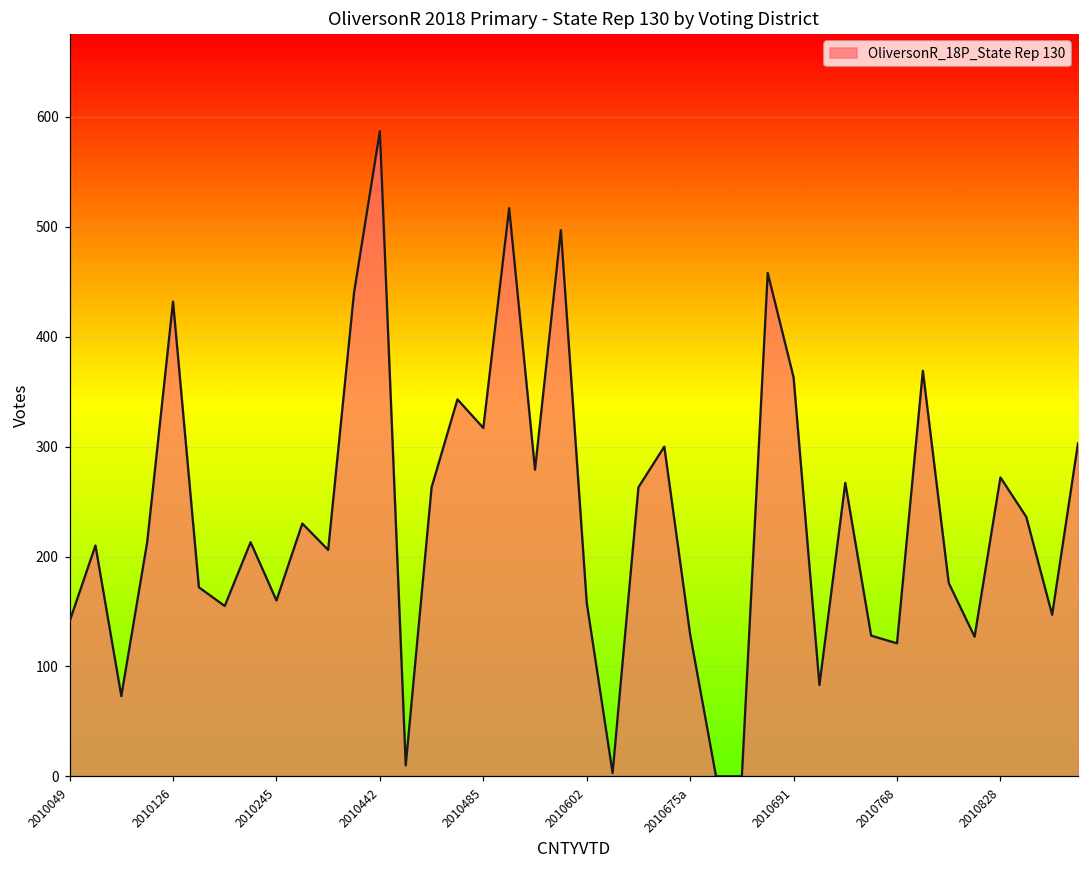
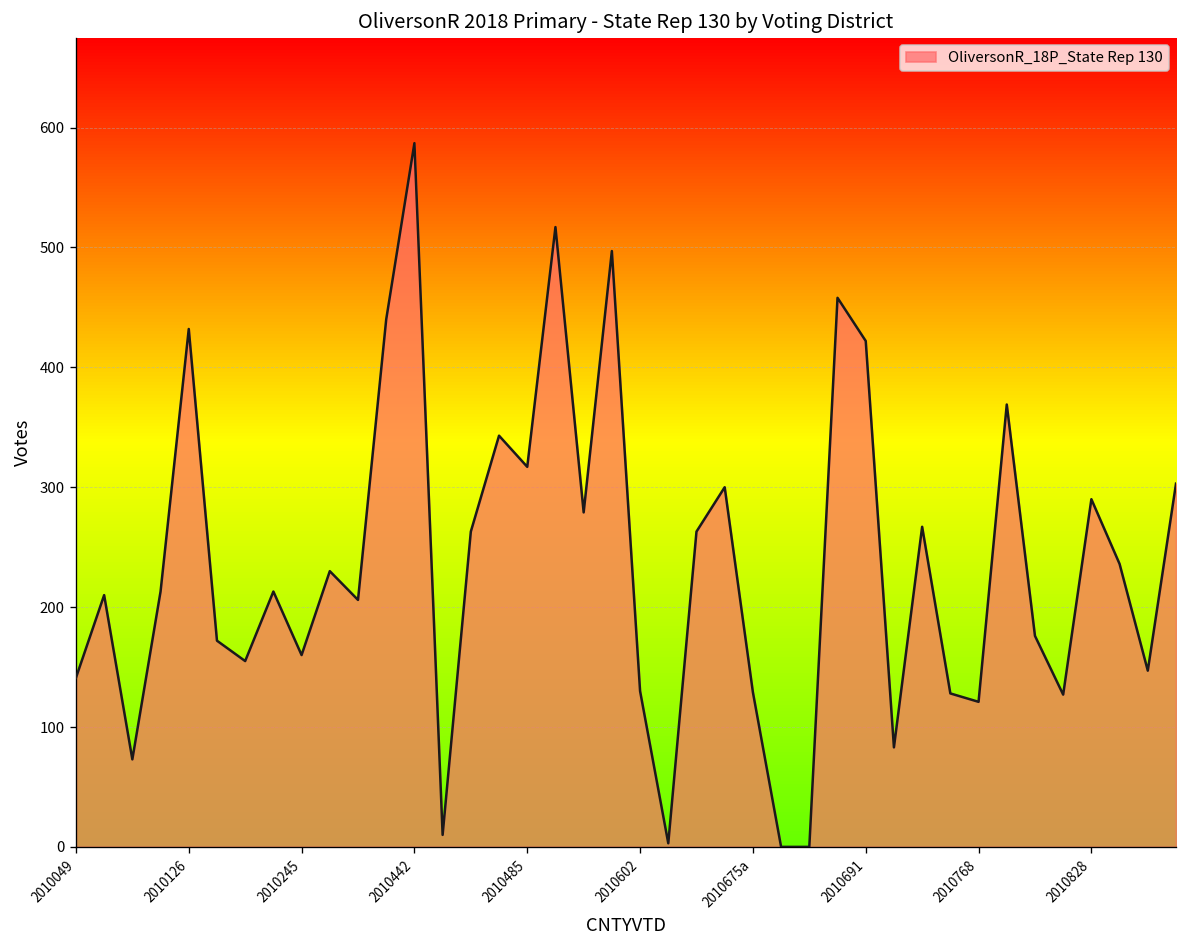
  {
    "2010049": 140,
    "2010126": 430,
    "2010245": 160,
    "2010442": 590,
    "2010485": 320,
-   "2010602": 160,
+   "2010602": 130,
    "2010675a": 130,
-   "2010691": 360,
+   "2010691": 420,
    "2010768": 120,
-   "2010828": 270
+   "2010828": 290
  }
